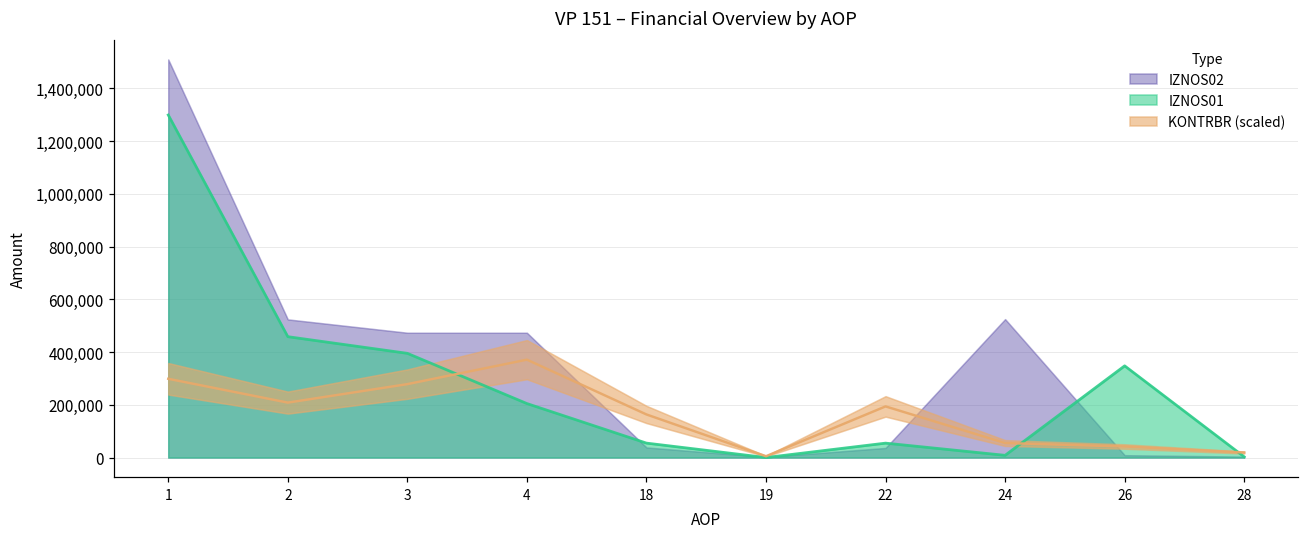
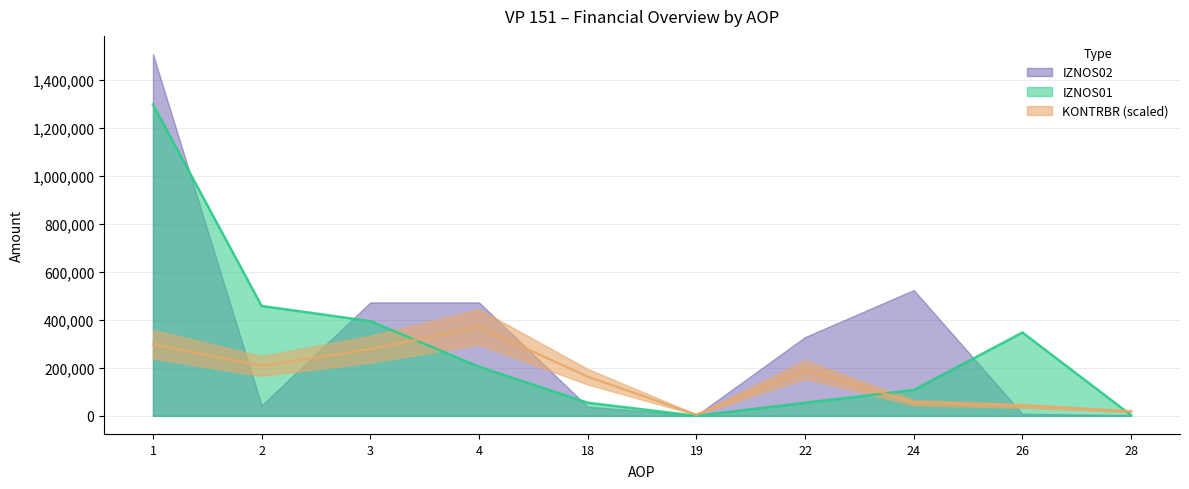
  {
    "IZNOS02": {
      "1": "1,510,000",
-     "2": "520,000",
+     "2": "40,000",
      "3": "470,000",
      "4": "470,000",
      "18": "40,000",
-     "22": "40,000",
+     "22": "330,000",
      "24": "520,000"
    },
    "IZNOS01": {
      "1": "1,300,000",
      "2": "460,000",
      "3": "400,000",
      "4": "200,000",
      "18": "50,000",
      "22": "50,000",
-     "24": "10,000",
+     "24": "110,000",
      "26": "350,000"
    }
  }
